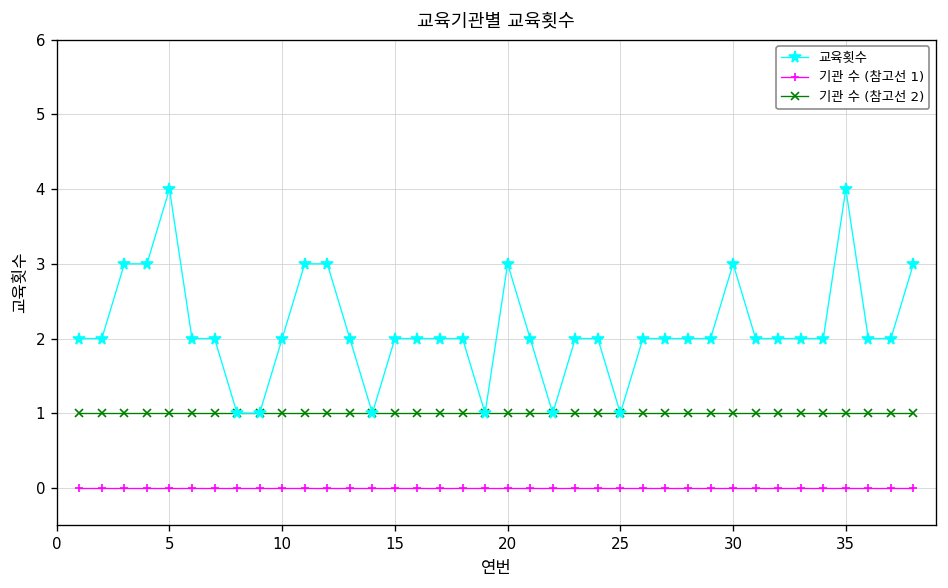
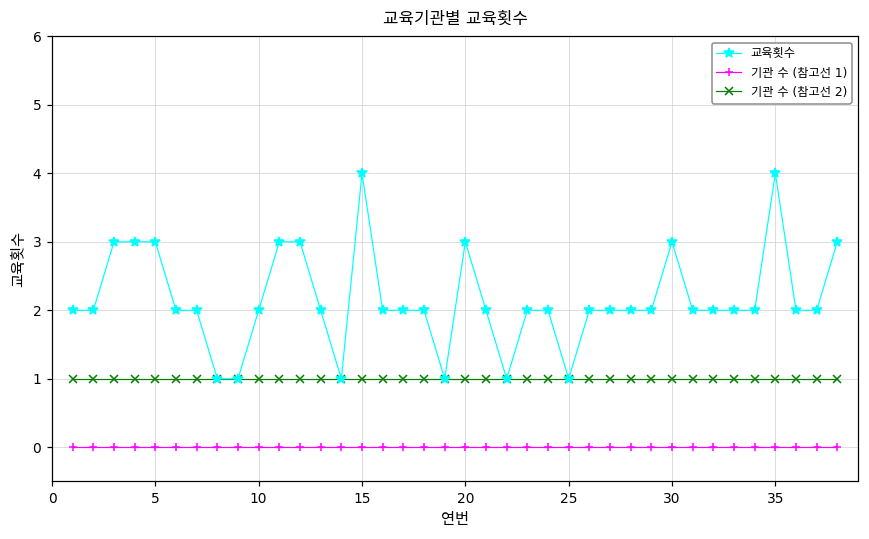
  {
    "교육횟수": {
-     "5": 4,
+     "5": 3,
      "10": 2,
-     "15": 2,
+     "15": 4,
      "20": 3,
      "30": 3,
      "35": 4
    },
    "기관 수 (참고선 1)": {
      "5": 0,
      "10": 0,
      "15": 0,
      "20": 0,
      "25": 0,
      "30": 0,
      "35": 0
    },
    "기관 수 (참고선 2)": {
      "5": 1,
      "10": 1,
      "15": 1,
      "20": 1,
      "30": 1,
      "35": 1
    }
  }
